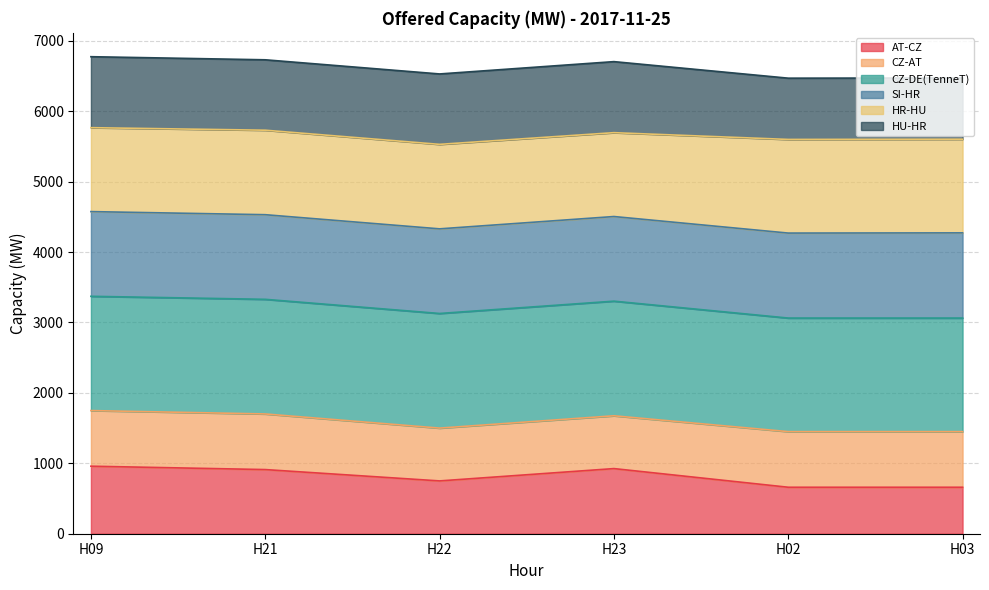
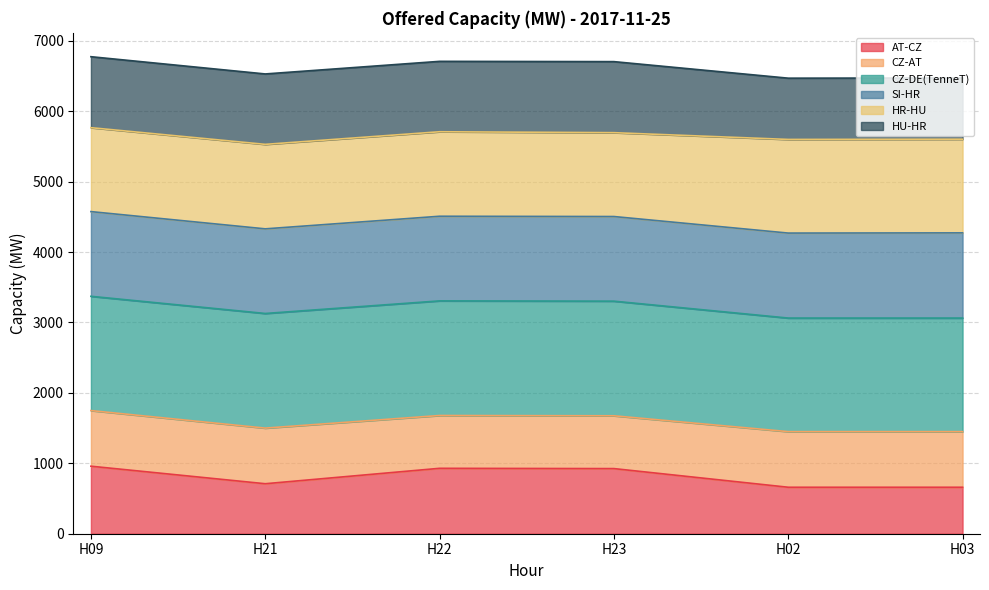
  {
    "AT-CZ": {
      "H09": 1000,
-     "H21": 900,
-     "H22": 800,
+     "H21": 700,
+     "H22": 900,
      "H23": 900,
      "H02": 700,
      "H03": 700
    },
    "HU-HR": {
      "H09": 1000,
      "H21": 1000,
      "H22": 1000,
      "H23": 1000,
      "H02": 900
    }
  }
